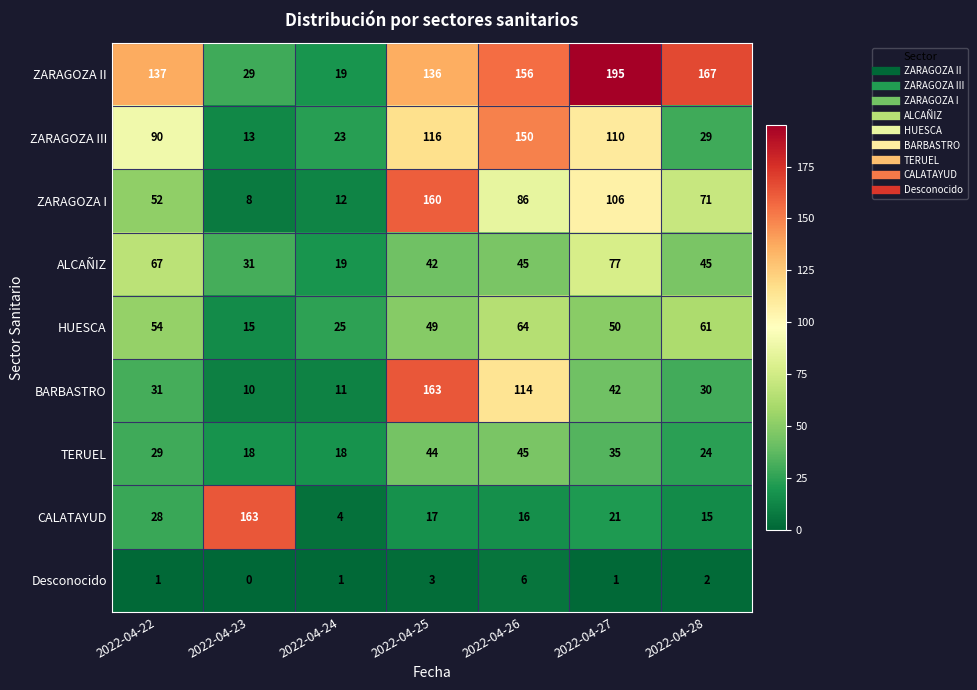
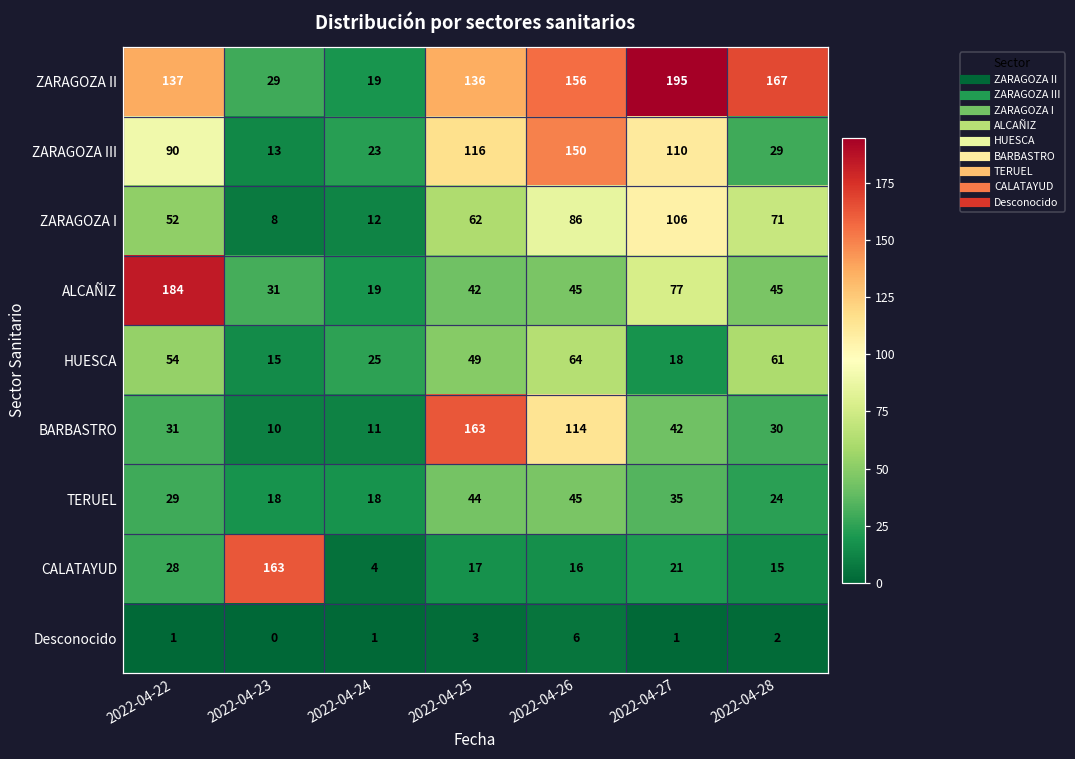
  {
    "ZARAGOZA II": {
      "2022-04-22": 137,
      "2022-04-23": 29,
      "2022-04-24": 19,
      "2022-04-25": 136,
      "2022-04-26": 156,
      "2022-04-27": 195,
      "2022-04-28": 167
    },
    "ZARAGOZA III": {
      "2022-04-22": 90,
      "2022-04-23": 13,
      "2022-04-24": 23,
      "2022-04-25": 116,
      "2022-04-26": 150,
      "2022-04-27": 110,
      "2022-04-28": 29
    },
    "ZARAGOZA I": {
      "2022-04-22": 52,
      "2022-04-23": 8,
      "2022-04-24": 12,
-     "2022-04-25": 160,
+     "2022-04-25": 62,
      "2022-04-26": 86,
      "2022-04-27": 106,
      "2022-04-28": 71
    },
    "ALCAÑIZ": {
-     "2022-04-22": 67,
+     "2022-04-22": 184,
      "2022-04-23": 31,
      "2022-04-24": 19,
      "2022-04-25": 42,
      "2022-04-26": 45,
      "2022-04-27": 77,
      "2022-04-28": 45
    },
    "HUESCA": {
      "2022-04-22": 54,
      "2022-04-23": 15,
      "2022-04-24": 25,
      "2022-04-25": 49,
      "2022-04-26": 64,
-     "2022-04-27": 50,
+     "2022-04-27": 18,
      "2022-04-28": 61
    },
    "BARBASTRO": {
      "2022-04-22": 31,
      "2022-04-23": 10,
      "2022-04-24": 11,
      "2022-04-25": 163,
      "2022-04-26": 114,
      "2022-04-27": 42,
      "2022-04-28": 30
    },
    "TERUEL": {
      "2022-04-22": 29,
      "2022-04-23": 18,
      "2022-04-24": 18,
      "2022-04-25": 44,
      "2022-04-26": 45,
      "2022-04-27": 35,
      "2022-04-28": 24
    },
    "CALATAYUD": {
      "2022-04-22": 28,
      "2022-04-23": 163,
      "2022-04-24": 4,
      "2022-04-25": 17,
      "2022-04-26": 16,
      "2022-04-27": 21,
      "2022-04-28": 15
    },
    "Desconocido": {
      "2022-04-22": 1,
      "2022-04-23": 0,
      "2022-04-24": 1,
      "2022-04-25": 3,
      "2022-04-26": 6,
      "2022-04-27": 1,
      "2022-04-28": 2
    }
  }
